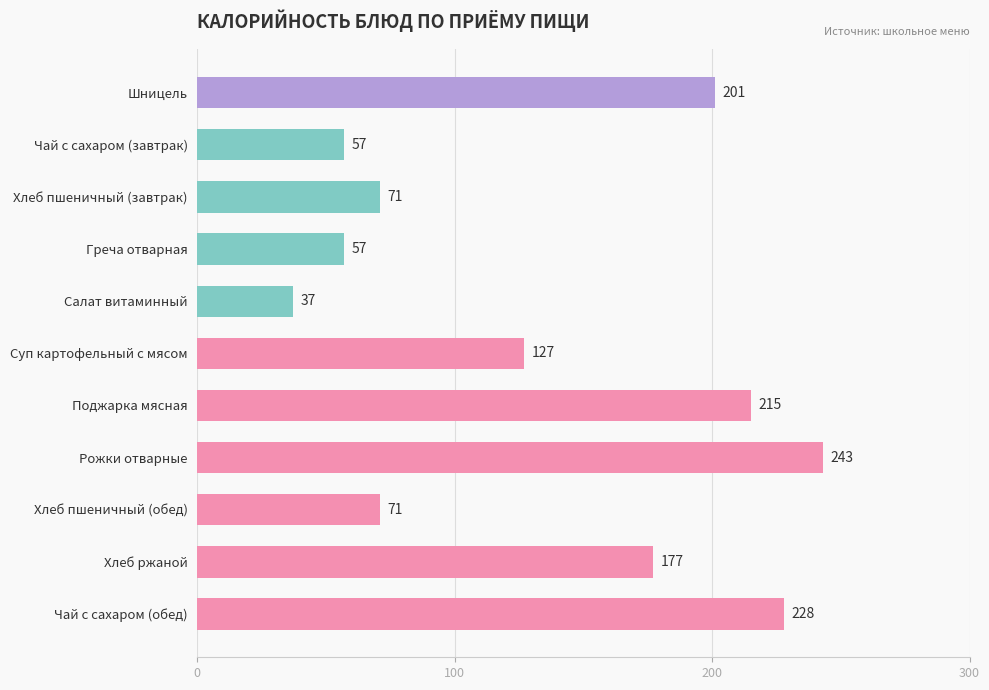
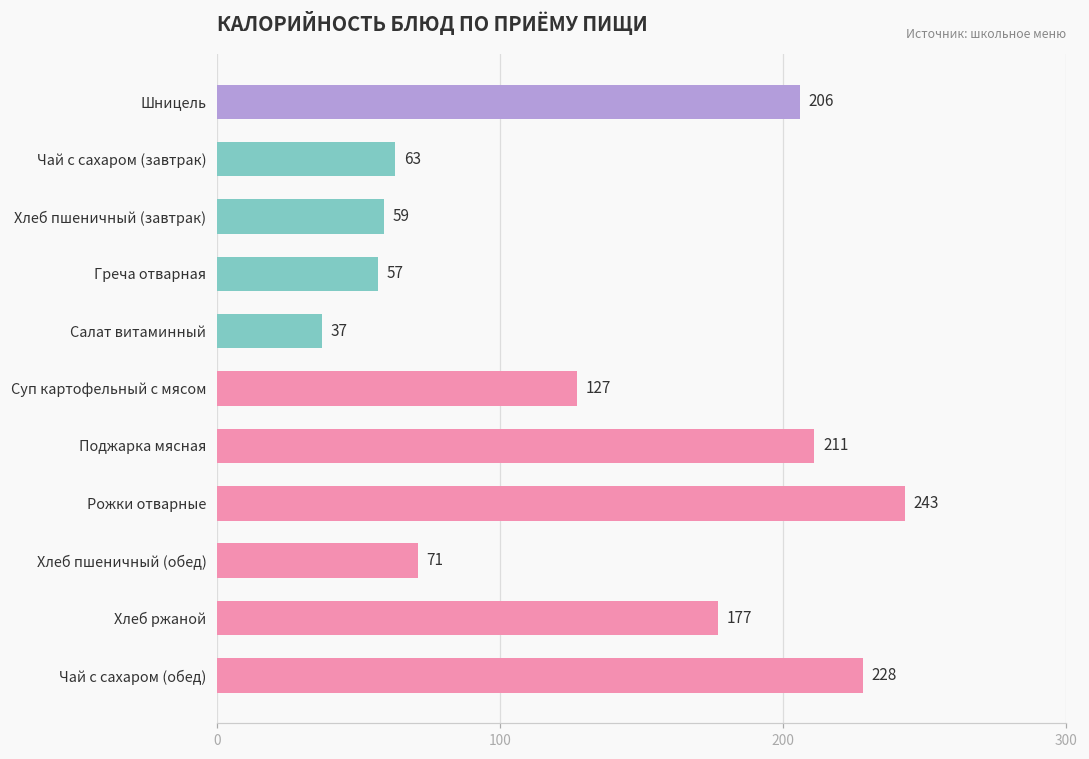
  {
-   "Шницель": 201,
-   "Чай с сахаром (завтрак)": 57,
-   "Хлеб пшеничный (завтрак)": 71,
+   "Шницель": 206,
+   "Чай с сахаром (завтрак)": 63,
+   "Хлеб пшеничный (завтрак)": 59,
    "Греча отварная": 57,
    "Салат витаминный": 37,
    "Суп картофельный с мясом": 127,
-   "Поджарка мясная": 215,
+   "Поджарка мясная": 211,
    "Рожки отварные": 243,
    "Хлеб пшеничный (обед)": 71,
    "Хлеб ржаной": 177,
    "Чай с сахаром (обед)": 228
  }
